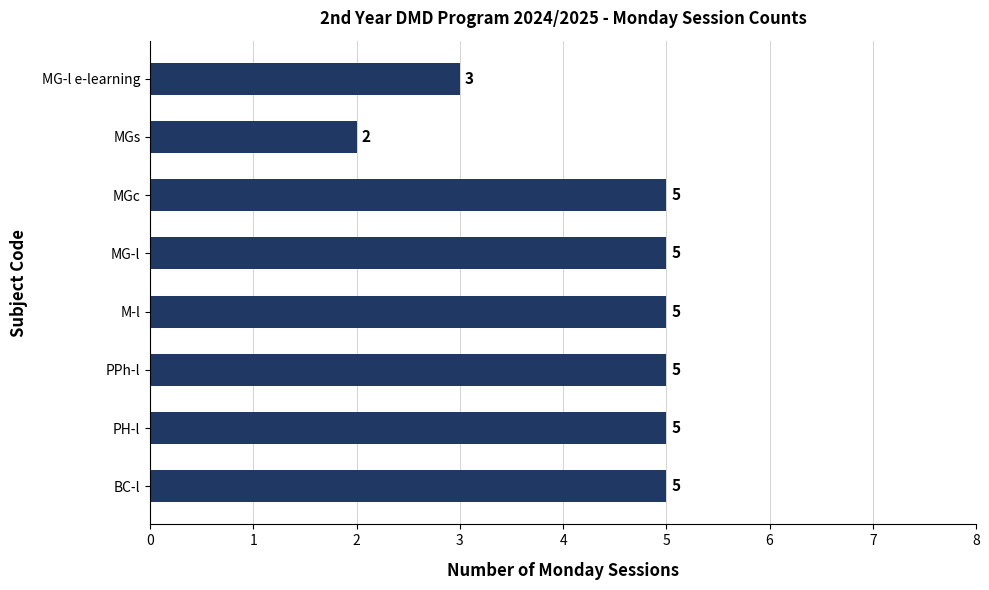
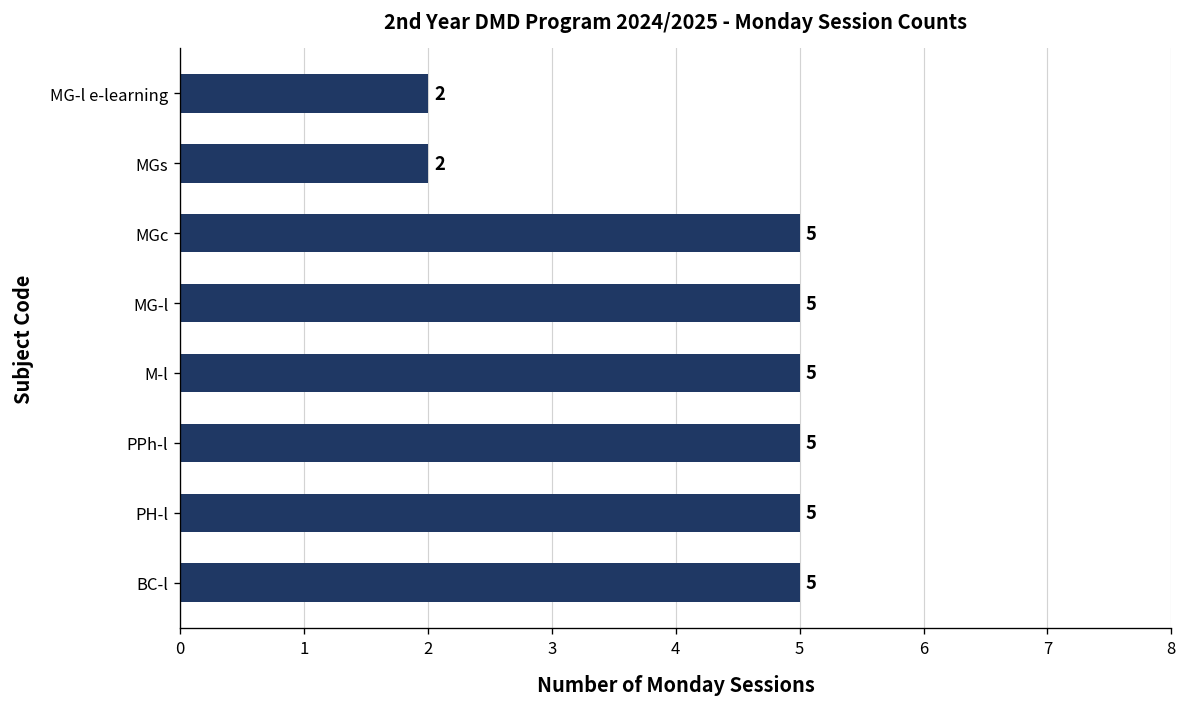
  {
-   "MG-l e-learning": 3,
+   "MG-l e-learning": 2,
    "MGs": 2,
    "MGc": 5,
    "MG-l": 5,
    "M-l": 5,
    "PPh-l": 5,
    "PH-l": 5,
    "BC-l": 5
  }
